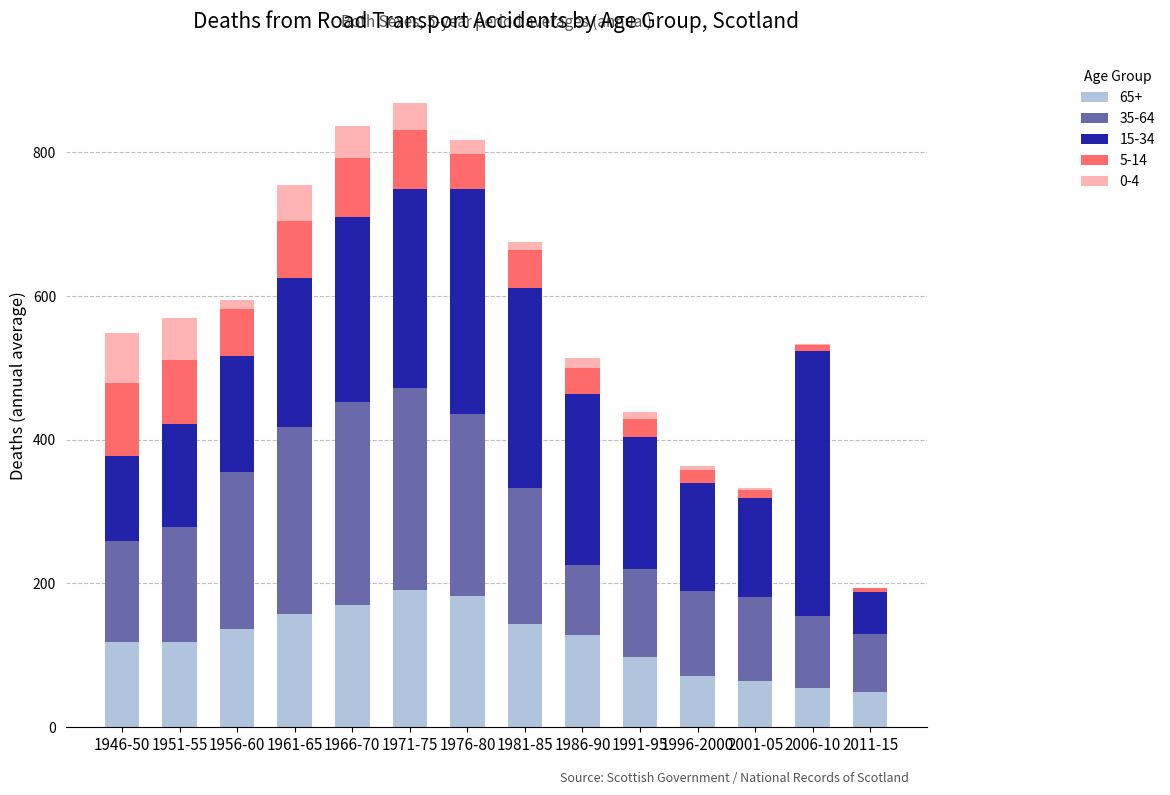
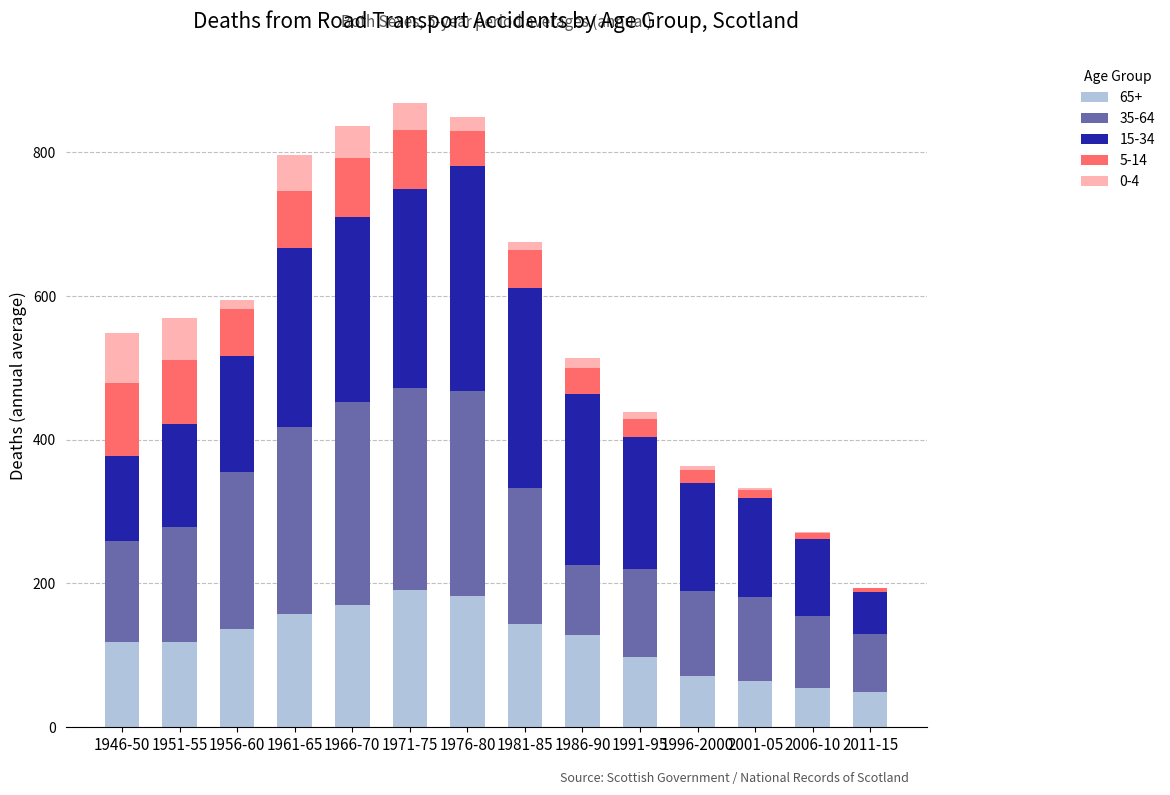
  {
    "65+": {
      "1946-50": 120,
      "1951-55": 120,
      "1956-60": 140,
      "1961-65": 160,
      "1966-70": 170,
      "1971-75": 190,
      "1976-80": 180,
      "1981-85": 140,
      "1986-90": 130,
      "1991-95": 100,
      "1996-2000": 70,
      "2001-05": 60,
      "2006-10": 50,
      "2011-15": 50
    },
    "35-64": {
      "1946-50": 140,
      "1951-55": 160,
      "1956-60": 220,
      "1961-65": 260,
      "1966-70": 280,
      "1971-75": 280,
-     "1976-80": 250,
+     "1976-80": 280,
      "1981-85": 190,
      "1986-90": 100,
      "1991-95": 120,
      "1996-2000": 120,
      "2001-05": 120,
      "2006-10": 100,
      "2011-15": 80
    },
    "15-34": {
      "1946-50": 120,
      "1951-55": 140,
      "1956-60": 160,
-     "1961-65": 210,
+     "1961-65": 250,
      "1966-70": 260,
      "1971-75": 280,
      "1976-80": 310,
      "1981-85": 280,
      "1986-90": 240,
      "1991-95": 180,
      "1996-2000": 150,
      "2001-05": 140,
-     "2006-10": 370,
+     "2006-10": 110,
      "2011-15": 60
    },
    "5-14": {
      "1946-50": 100,
      "1951-55": 90,
      "1956-60": 70,
      "1961-65": 80,
      "1966-70": 80,
      "1971-75": 80,
      "1976-80": 50,
      "1981-85": 50,
      "1986-90": 40,
      "1991-95": 30,
      "1996-2000": 20,
      "2001-05": 10,
      "2006-10": 10,
      "2011-15": 0
    },
    "0-4": {
      "1946-50": 70,
      "1951-55": 60,
      "1956-60": 10,
      "1961-65": 50,
      "1966-70": 40,
      "1971-75": 40,
      "1976-80": 20,
      "1981-85": 10,
      "1986-90": 10,
      "1991-95": 10,
      "1996-2000": 10
    }
  }
